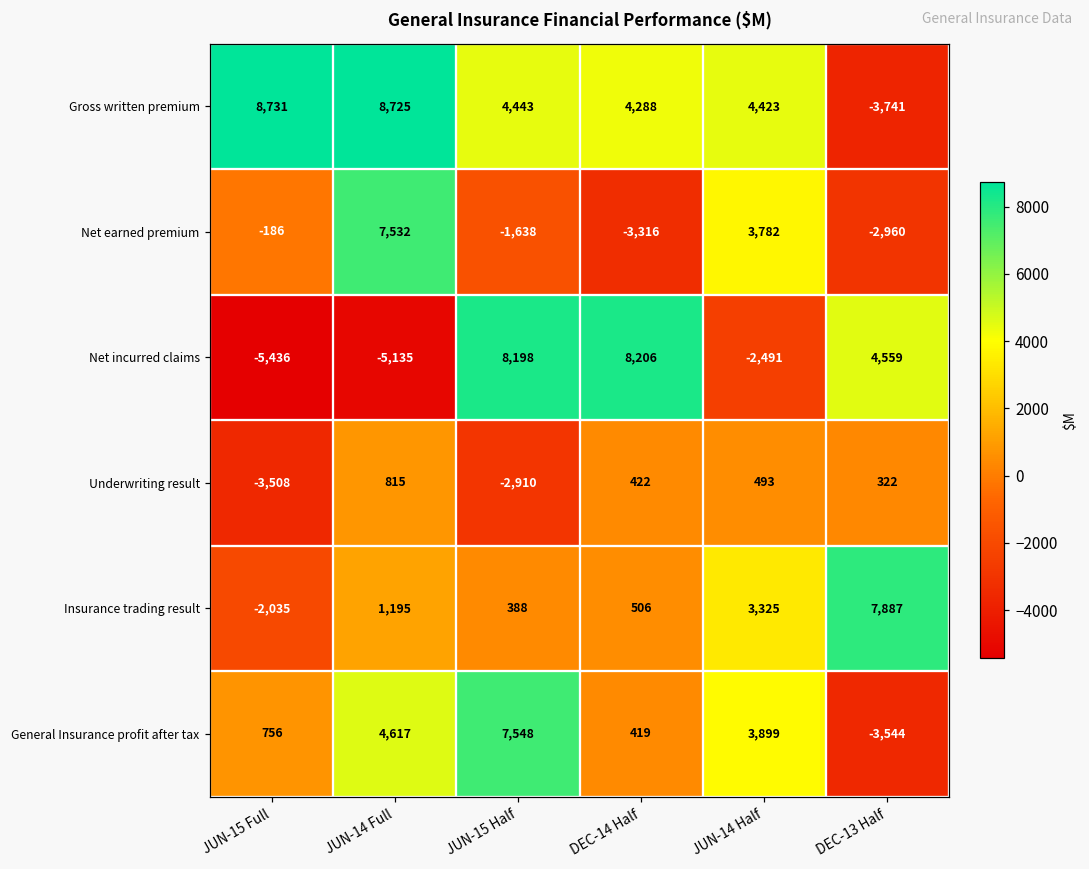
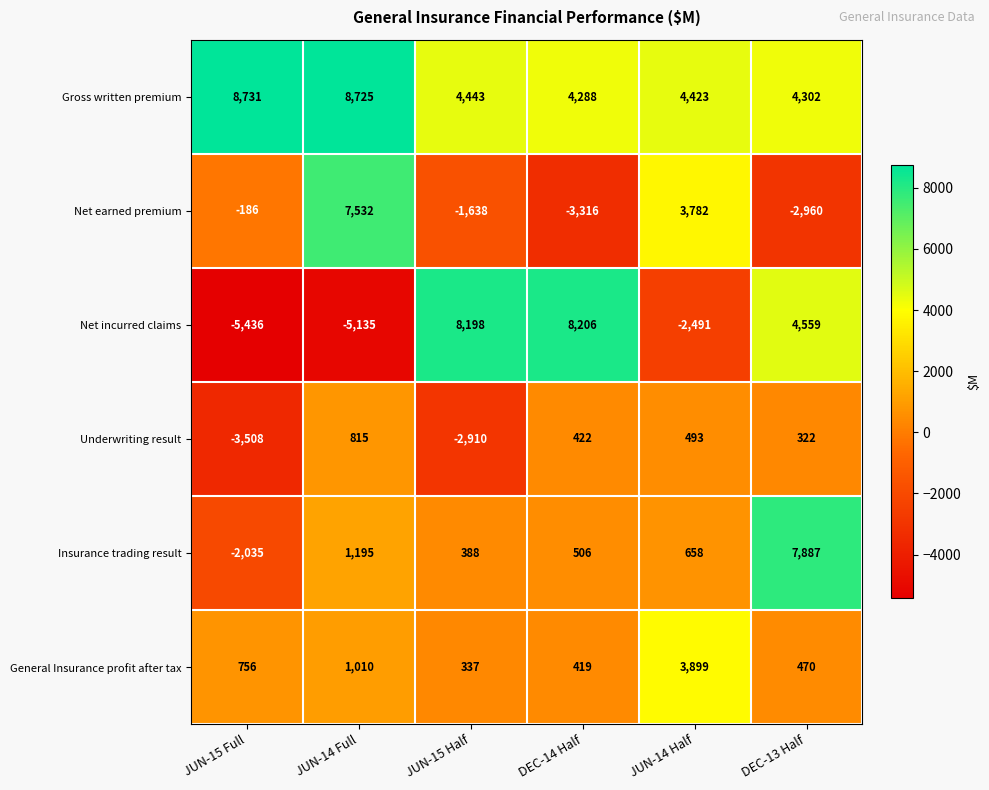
  {
    "Gross written premium": {
      "JUN-15 Full": "8,731",
      "JUN-14 Full": "8,725",
      "JUN-15 Half": "4,443",
      "DEC-14 Half": "4,288",
      "JUN-14 Half": "4,423",
-     "DEC-13 Half": "-3,741"
+     "DEC-13 Half": "4,302"
    },
    "Net earned premium": {
      "JUN-15 Full": "-186",
      "JUN-14 Full": "7,532",
      "JUN-15 Half": "-1,638",
      "DEC-14 Half": "-3,316",
      "JUN-14 Half": "3,782",
      "DEC-13 Half": "-2,960"
    },
    "Net incurred claims": {
      "JUN-15 Full": "-5,436",
      "JUN-14 Full": "-5,135",
      "JUN-15 Half": "8,198",
      "DEC-14 Half": "8,206",
      "JUN-14 Half": "-2,491",
      "DEC-13 Half": "4,559"
    },
    "Underwriting result": {
      "JUN-15 Full": "-3,508",
      "JUN-14 Full": "815",
      "JUN-15 Half": "-2,910",
      "DEC-14 Half": "422",
      "JUN-14 Half": "493",
      "DEC-13 Half": "322"
    },
    "Insurance trading result": {
      "JUN-15 Full": "-2,035",
      "JUN-14 Full": "1,195",
      "JUN-15 Half": "388",
      "DEC-14 Half": "506",
-     "JUN-14 Half": "3,325",
+     "JUN-14 Half": "658",
      "DEC-13 Half": "7,887"
    },
    "General Insurance profit after tax": {
      "JUN-15 Full": "756",
-     "JUN-14 Full": "4,617",
-     "JUN-15 Half": "7,548",
+     "JUN-14 Full": "1,010",
+     "JUN-15 Half": "337",
      "DEC-14 Half": "419",
      "JUN-14 Half": "3,899",
-     "DEC-13 Half": "-3,544"
+     "DEC-13 Half": "470"
    }
  }
